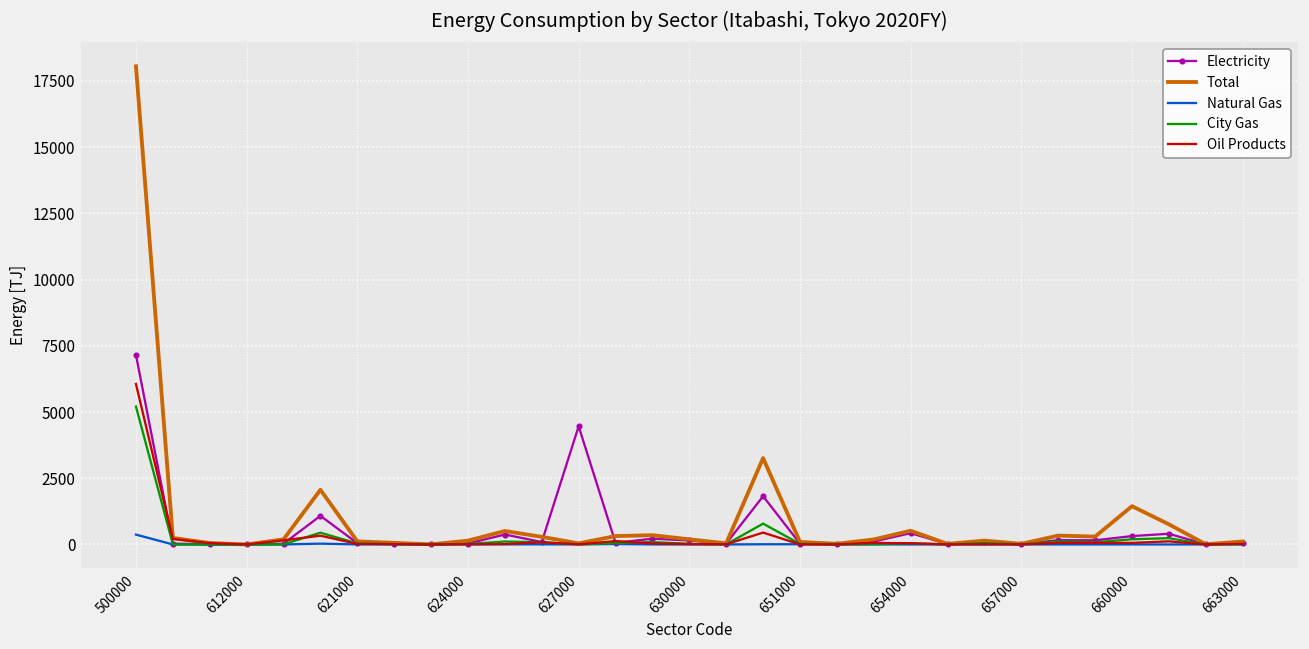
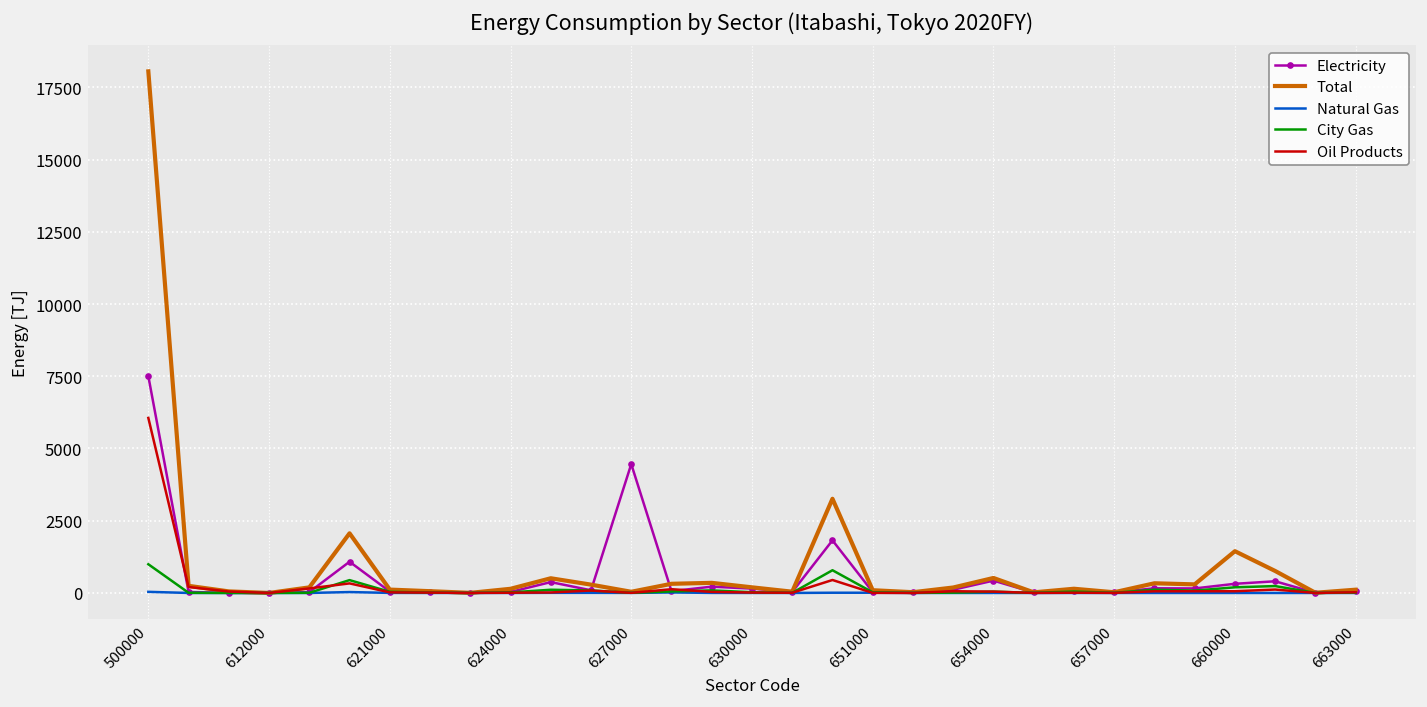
  {
    "Electricity": {
-     "500000": 7200,
+     "500000": 7500,
      "627000": 4500,
      "660000": 300
    },
    "Total": {
      "500000": 18100,
      "624000": 100,
      "660000": 1400
    },
    "Natural Gas": {
-     "500000": 400
+     "500000": 0
    },
    "City Gas": {
-     "500000": 5200,
+     "500000": 1000,
      "660000": 200
    },
    "Oil Products": {
      "500000": 6100
    }
  }
